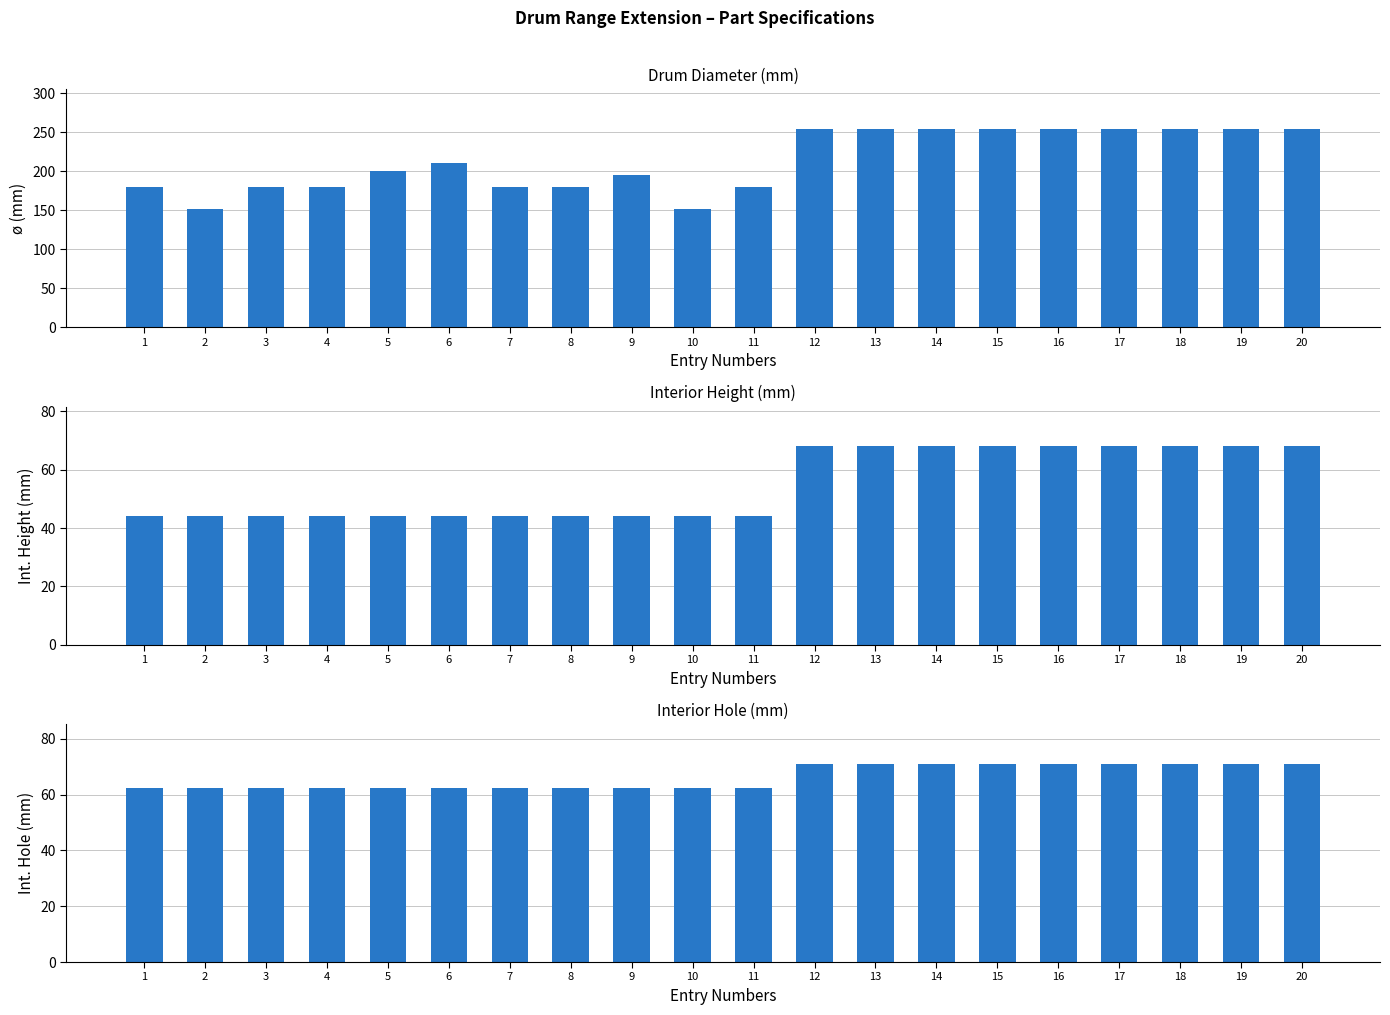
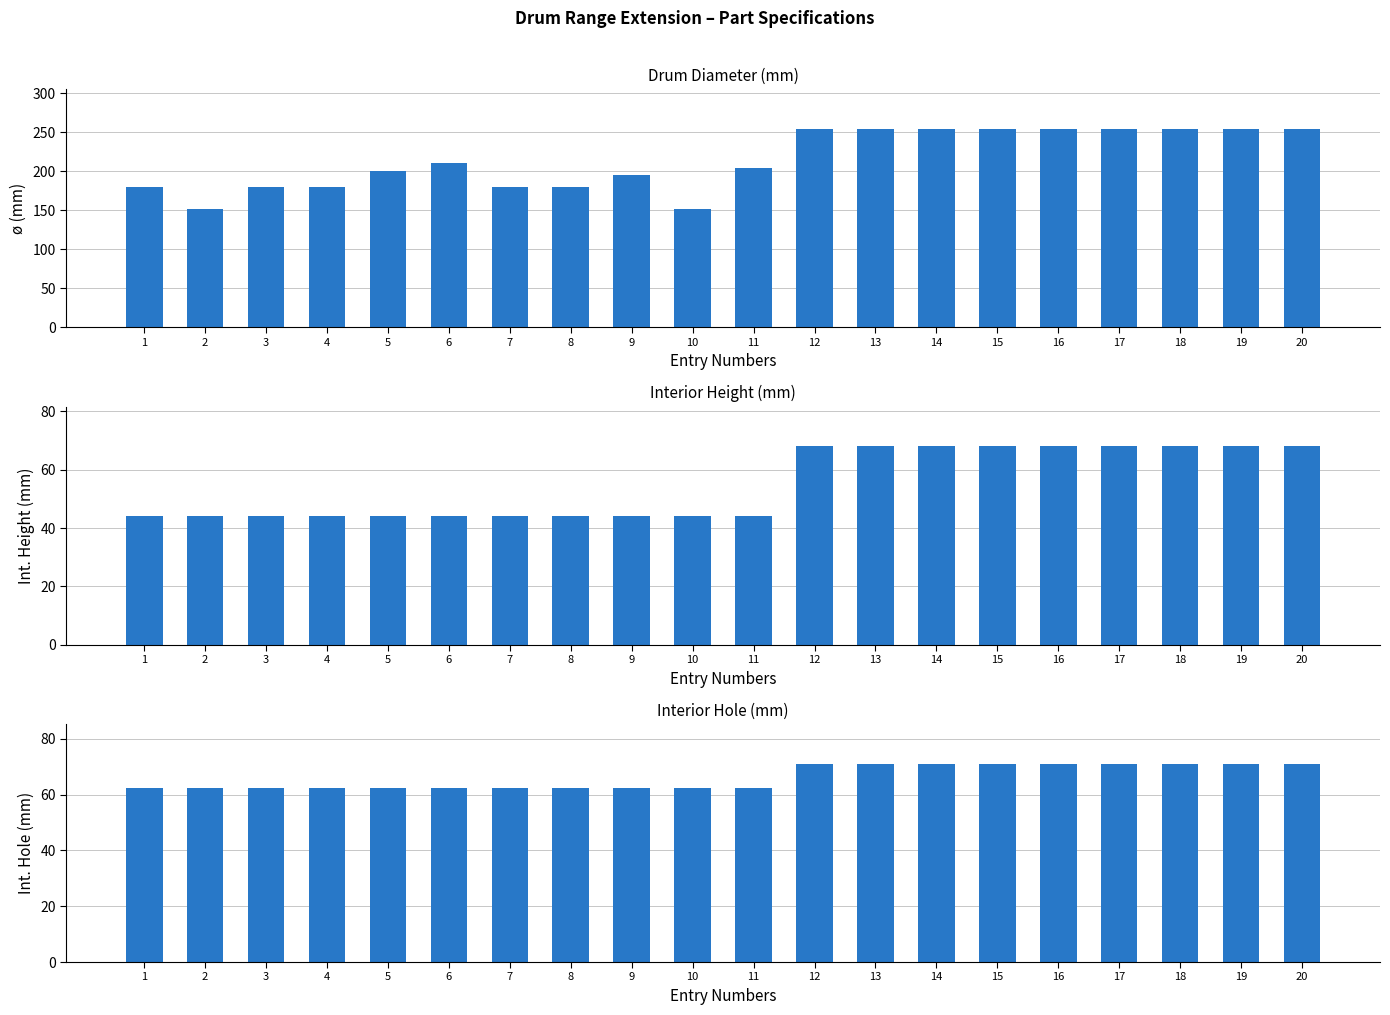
  {
    "Drum Diameter (mm)": {
      "1": 180,
      "2": 150,
      "3": 180,
      "4": 180,
      "5": 200,
      "6": 210,
      "7": 180,
      "8": 180,
      "9": 200,
      "10": 150,
-     "11": 180,
+     "11": 200,
      "12": 250,
      "13": 250,
      "14": 250,
      "15": 250,
      "16": 250,
      "17": 250,
      "18": 250,
      "19": 250,
      "20": 250
    },
    "Interior Height (mm)": {
      "1": 44,
      "2": 44,
      "3": 44,
      "4": 44,
      "5": 44,
      "6": 44,
      "7": 44,
      "8": 44,
      "9": 44,
      "10": 44,
      "11": 44,
      "12": 68,
      "13": 68,
      "14": 68,
      "15": 68,
      "16": 68,
      "17": 68,
      "18": 68,
      "19": 68,
      "20": 68
    },
    "Interior Hole (mm)": {
      "1": 63,
      "2": 63,
      "3": 63,
      "4": 63,
      "5": 63,
      "6": 63,
      "7": 63,
      "8": 63,
      "9": 63,
      "10": 63,
      "11": 63,
      "12": 71,
      "13": 71,
      "14": 71,
      "15": 71,
      "16": 71,
      "17": 71,
      "18": 71,
      "19": 71,
      "20": 71
    }
  }
